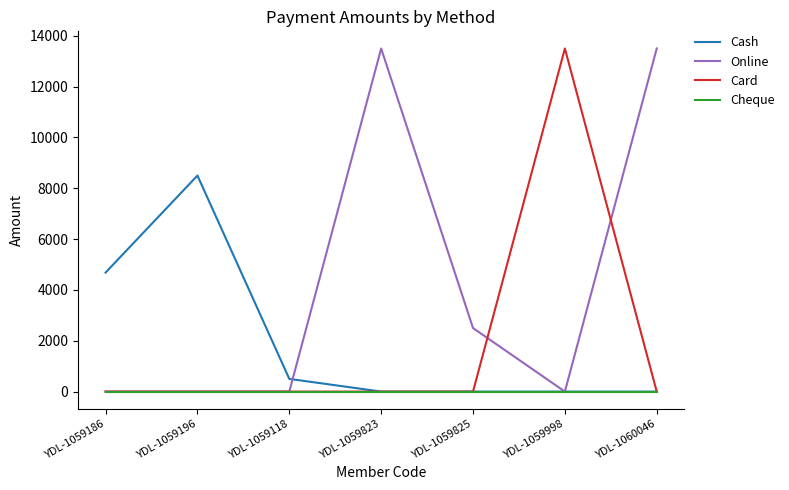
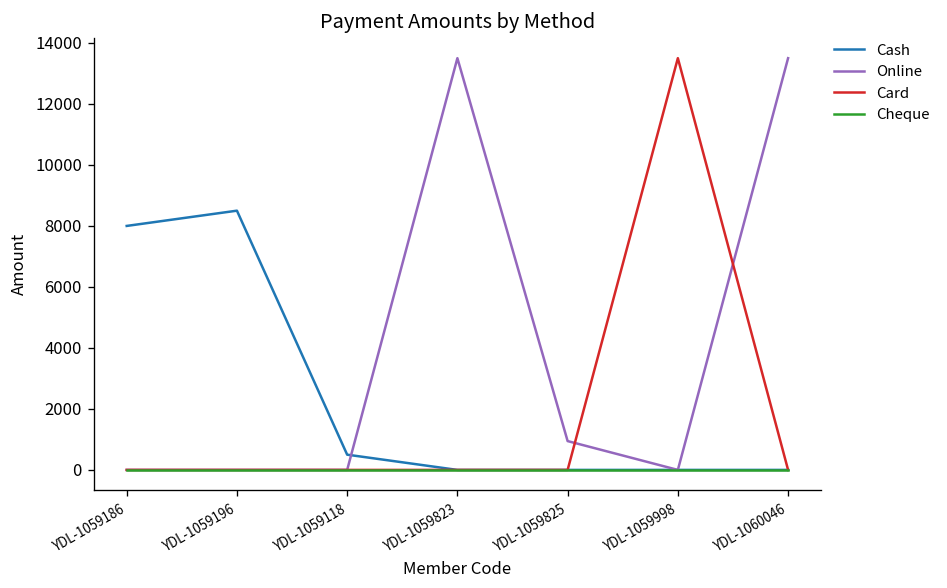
  {
    "Cash": {
-     "YDL-1059186": 4700,
+     "YDL-1059186": 8000,
      "YDL-1059196": 8500,
      "YDL-1059118": 500
    },
    "Online": {
      "YDL-1059823": 13500,
-     "YDL-1059825": 2500,
+     "YDL-1059825": 900,
      "YDL-1060046": 13500
    },
    "Card": {
      "YDL-1059998": 13500
    }
  }
